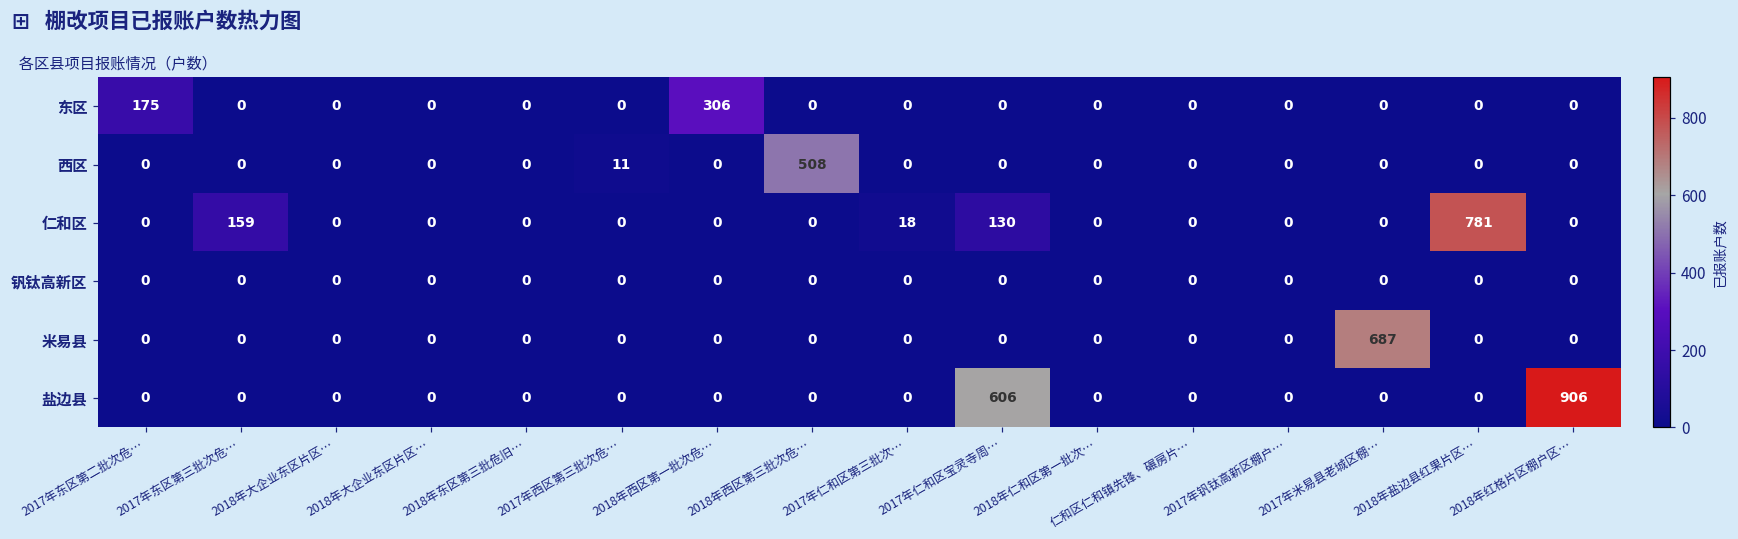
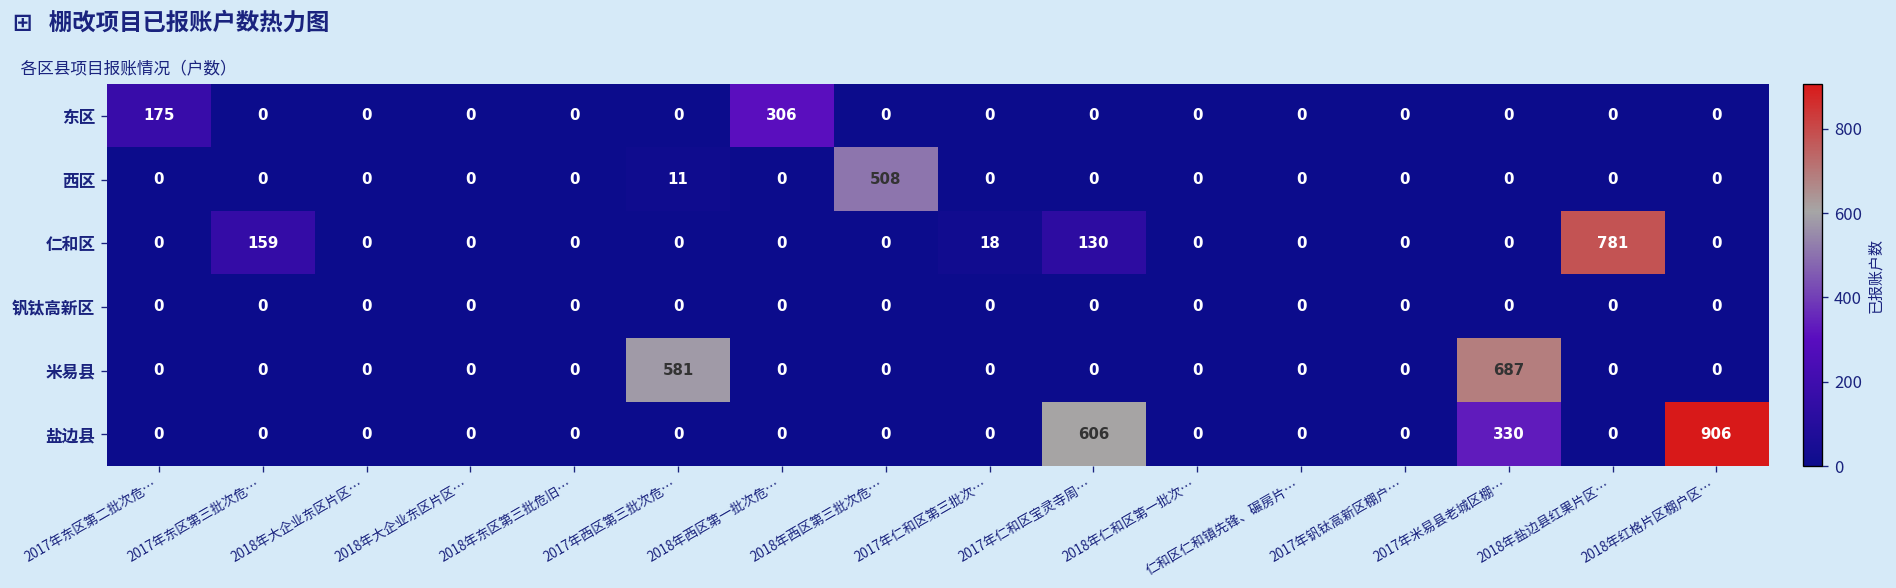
  {
    "东区": {
      "2017年东区第二批次危…": 175,
      "2017年东区第三批次危…": 0,
      "2018年东区第三批危旧…": 0,
      "2017年西区第三批次危…": 0,
      "2018年西区第一批次危…": 306,
      "2018年西区第三批次危…": 0,
      "2017年仁和区第三批次…": 0,
      "2017年仁和区宝灵寺周…": 0,
      "2018年仁和区第一批次…": 0,
      "仁和区仁和镇先锋、碾房片…": 0,
      "2017年钒钛高新区棚户…": 0,
      "2017年米易县老城区棚…": 0,
      "2018年盐边县红果片区…": 0,
      "2018年红格片区棚户区…": 0
    },
    "西区": {
      "2017年东区第二批次危…": 0,
      "2017年东区第三批次危…": 0,
      "2018年东区第三批危旧…": 0,
      "2017年西区第三批次危…": 11,
      "2018年西区第一批次危…": 0,
      "2018年西区第三批次危…": 508,
      "2017年仁和区第三批次…": 0,
      "2017年仁和区宝灵寺周…": 0,
      "2018年仁和区第一批次…": 0,
      "仁和区仁和镇先锋、碾房片…": 0,
      "2017年钒钛高新区棚户…": 0,
      "2017年米易县老城区棚…": 0,
      "2018年盐边县红果片区…": 0,
      "2018年红格片区棚户区…": 0
    },
    "仁和区": {
      "2017年东区第二批次危…": 0,
      "2017年东区第三批次危…": 159,
      "2018年东区第三批危旧…": 0,
      "2017年西区第三批次危…": 0,
      "2018年西区第一批次危…": 0,
      "2018年西区第三批次危…": 0,
      "2017年仁和区第三批次…": 18,
      "2017年仁和区宝灵寺周…": 130,
      "2018年仁和区第一批次…": 0,
      "仁和区仁和镇先锋、碾房片…": 0,
      "2017年钒钛高新区棚户…": 0,
      "2017年米易县老城区棚…": 0,
      "2018年盐边县红果片区…": 781,
      "2018年红格片区棚户区…": 0
    },
    "钒钛高新区": {
      "2017年东区第二批次危…": 0,
      "2017年东区第三批次危…": 0,
      "2018年东区第三批危旧…": 0,
      "2017年西区第三批次危…": 0,
      "2018年西区第一批次危…": 0,
      "2018年西区第三批次危…": 0,
      "2017年仁和区第三批次…": 0,
      "2017年仁和区宝灵寺周…": 0,
      "2018年仁和区第一批次…": 0,
      "仁和区仁和镇先锋、碾房片…": 0,
      "2017年钒钛高新区棚户…": 0,
      "2017年米易县老城区棚…": 0,
      "2018年盐边县红果片区…": 0,
      "2018年红格片区棚户区…": 0
    },
    "米易县": {
      "2017年东区第二批次危…": 0,
      "2017年东区第三批次危…": 0,
      "2018年东区第三批危旧…": 0,
-     "2017年西区第三批次危…": 0,
+     "2017年西区第三批次危…": 581,
      "2018年西区第一批次危…": 0,
      "2018年西区第三批次危…": 0,
      "2017年仁和区第三批次…": 0,
      "2017年仁和区宝灵寺周…": 0,
      "2018年仁和区第一批次…": 0,
      "仁和区仁和镇先锋、碾房片…": 0,
      "2017年钒钛高新区棚户…": 0,
      "2017年米易县老城区棚…": 687,
      "2018年盐边县红果片区…": 0,
      "2018年红格片区棚户区…": 0
    },
    "盐边县": {
      "2017年东区第二批次危…": 0,
      "2017年东区第三批次危…": 0,
      "2018年东区第三批危旧…": 0,
      "2017年西区第三批次危…": 0,
      "2018年西区第一批次危…": 0,
      "2018年西区第三批次危…": 0,
      "2017年仁和区第三批次…": 0,
      "2017年仁和区宝灵寺周…": 606,
      "2018年仁和区第一批次…": 0,
      "仁和区仁和镇先锋、碾房片…": 0,
      "2017年钒钛高新区棚户…": 0,
-     "2017年米易县老城区棚…": 0,
+     "2017年米易县老城区棚…": 330,
      "2018年盐边县红果片区…": 0,
      "2018年红格片区棚户区…": 906
    }
  }
